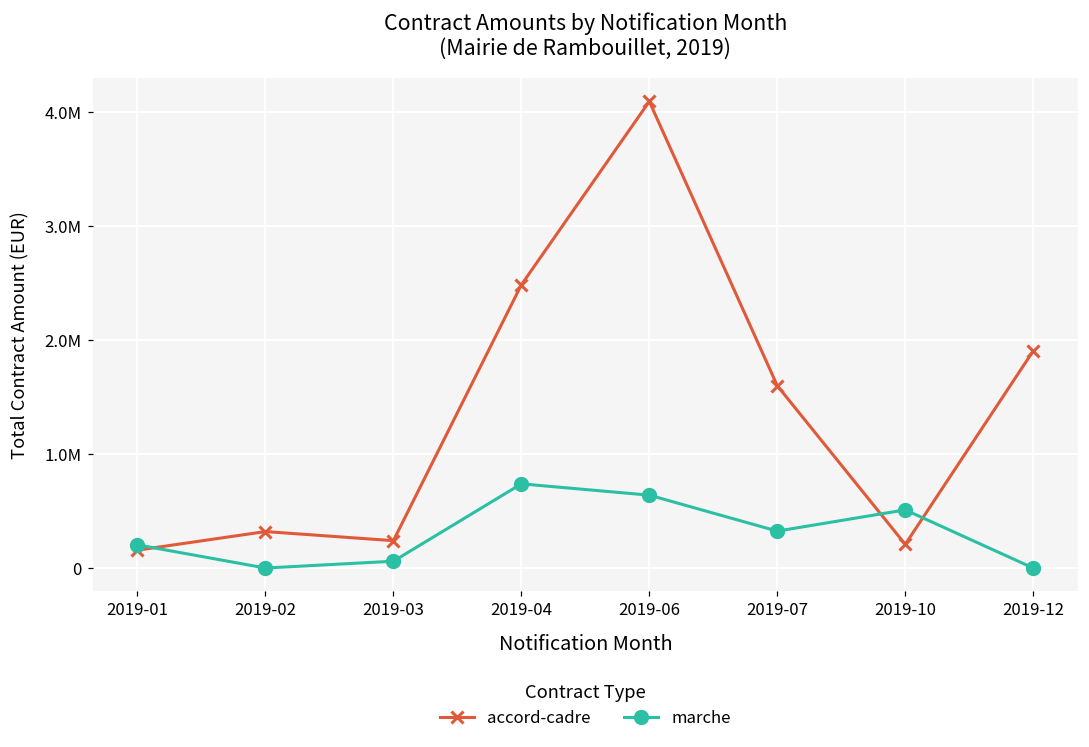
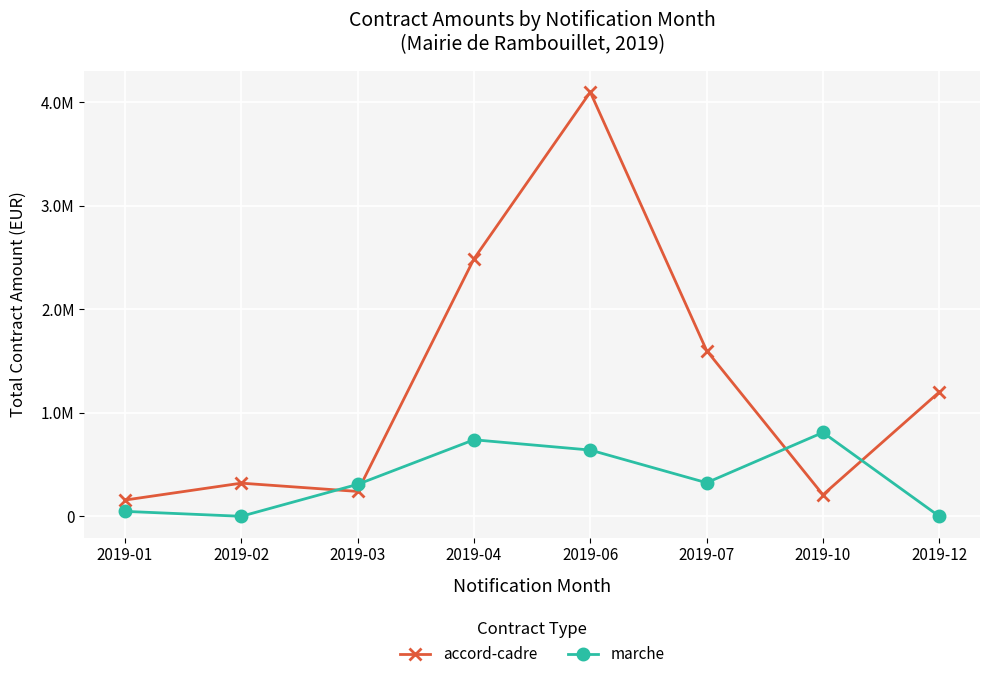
  {
    "accord-cadre": {
      "2019-01": 160000,
      "2019-02": 320000,
      "2019-03": 240000,
      "2019-04": 2490000,
      "2019-06": 4100000,
      "2019-07": 1600000,
      "2019-10": 210000,
-     "2019-12": 1910000
+     "2019-12": 1200000
    },
    "marche": {
-     "2019-01": 200000,
+     "2019-01": 50000,
      "2019-02": 0,
-     "2019-03": 60000,
+     "2019-03": 310000,
      "2019-04": 740000,
      "2019-06": 640000,
      "2019-07": 320000,
-     "2019-10": 510000,
+     "2019-10": 810000,
      "2019-12": 0
    }
  }
